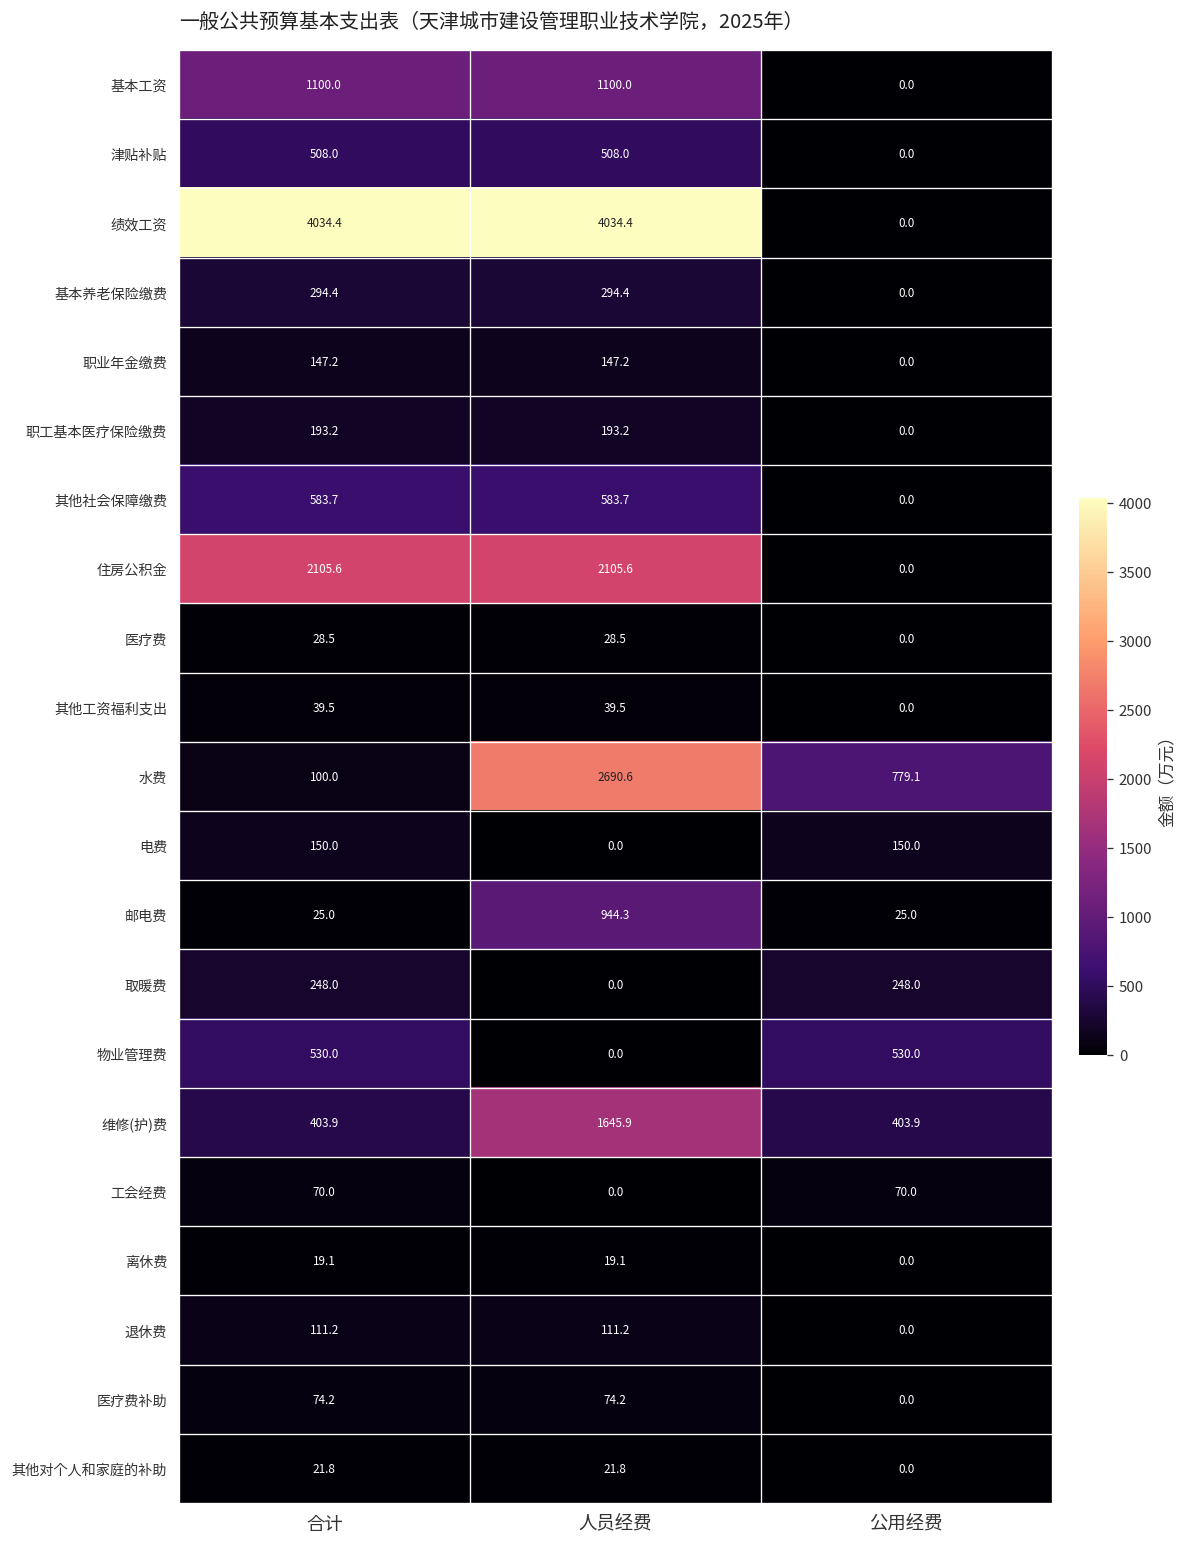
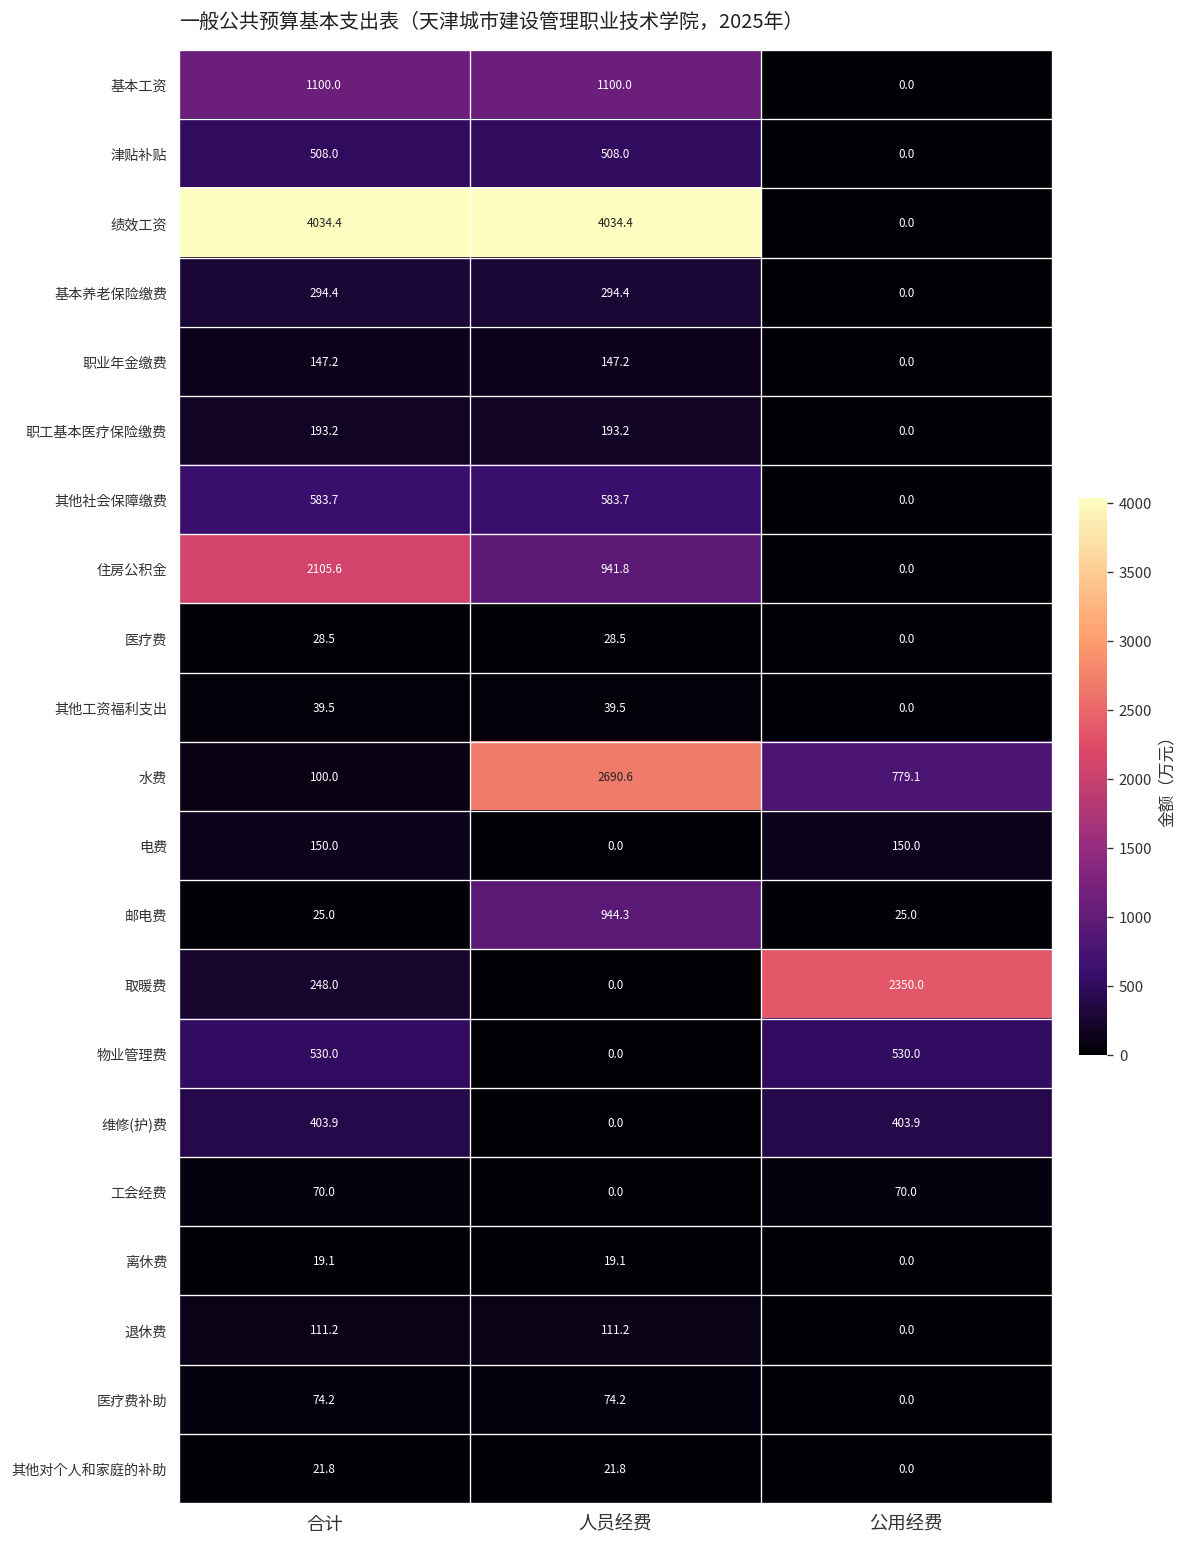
  {
    "基本工资": {
      "合计": 1100.0,
      "人员经费": 1100.0,
      "公用经费": 0.0
    },
    "津贴补贴": {
      "合计": 508.0,
      "人员经费": 508.0,
      "公用经费": 0.0
    },
    "绩效工资": {
      "合计": 4034.4,
      "人员经费": 4034.4,
      "公用经费": 0.0
    },
    "基本养老保险缴费": {
      "合计": 294.4,
      "人员经费": 294.4,
      "公用经费": 0.0
    },
    "职业年金缴费": {
      "合计": 147.2,
      "人员经费": 147.2,
      "公用经费": 0.0
    },
    "职工基本医疗保险缴费": {
      "合计": 193.2,
      "人员经费": 193.2,
      "公用经费": 0.0
    },
    "其他社会保障缴费": {
      "合计": 583.7,
      "人员经费": 583.7,
      "公用经费": 0.0
    },
    "住房公积金": {
      "合计": 2105.6,
-     "人员经费": 2105.6,
+     "人员经费": 941.8,
      "公用经费": 0.0
    },
    "医疗费": {
      "合计": 28.5,
      "人员经费": 28.5,
      "公用经费": 0.0
    },
    "其他工资福利支出": {
      "合计": 39.5,
      "人员经费": 39.5,
      "公用经费": 0.0
    },
    "水费": {
      "合计": 100.0,
      "人员经费": 2690.6,
      "公用经费": 779.1
    },
    "电费": {
      "合计": 150.0,
      "人员经费": 0.0,
      "公用经费": 150.0
    },
    "邮电费": {
      "合计": 25.0,
      "人员经费": 944.3,
      "公用经费": 25.0
    },
    "取暖费": {
      "合计": 248.0,
      "人员经费": 0.0,
-     "公用经费": 248.0
+     "公用经费": 2350.0
    },
    "物业管理费": {
      "合计": 530.0,
      "人员经费": 0.0,
      "公用经费": 530.0
    },
    "维修(护)费": {
      "合计": 403.9,
-     "人员经费": 1645.9,
+     "人员经费": 0.0,
      "公用经费": 403.9
    },
    "工会经费": {
      "合计": 70.0,
      "人员经费": 0.0,
      "公用经费": 70.0
    },
    "离休费": {
      "合计": 19.1,
      "人员经费": 19.1,
      "公用经费": 0.0
    },
    "退休费": {
      "合计": 111.2,
      "人员经费": 111.2,
      "公用经费": 0.0
    },
    "医疗费补助": {
      "合计": 74.2,
      "人员经费": 74.2,
      "公用经费": 0.0
    },
    "其他对个人和家庭的补助": {
      "合计": 21.8,
      "人员经费": 21.8,
      "公用经费": 0.0
    }
  }
